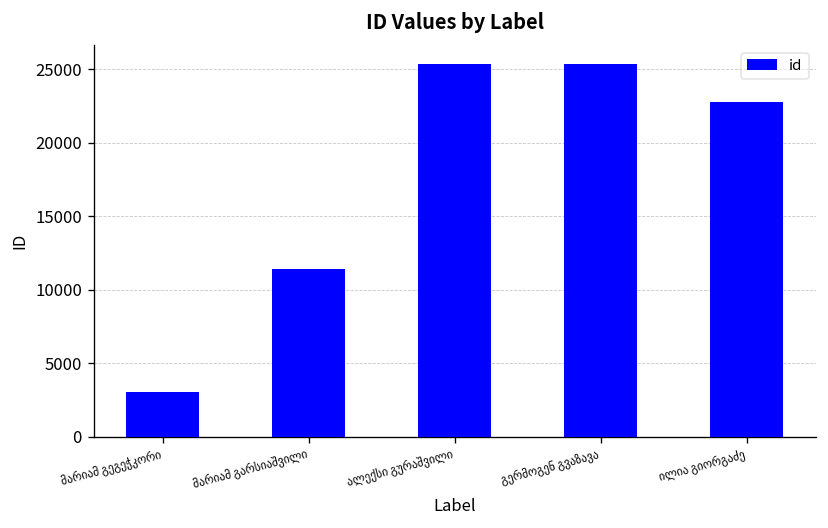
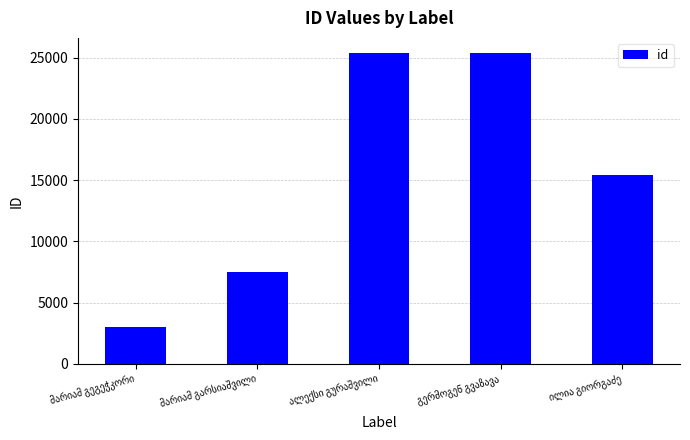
  {
    "მარიამ გეგეჭკორი": 3100,
-   "მარიამ გარსიაშვილი": 11400,
+   "მარიამ გარსიაშვილი": 7500,
    "ალექსი გურაშვილი": 25300,
    "გერმოგენ გვაზავა": 25300,
-   "ილია გიორგაძე": 22800
+   "ილია გიორგაძე": 15400
  }
